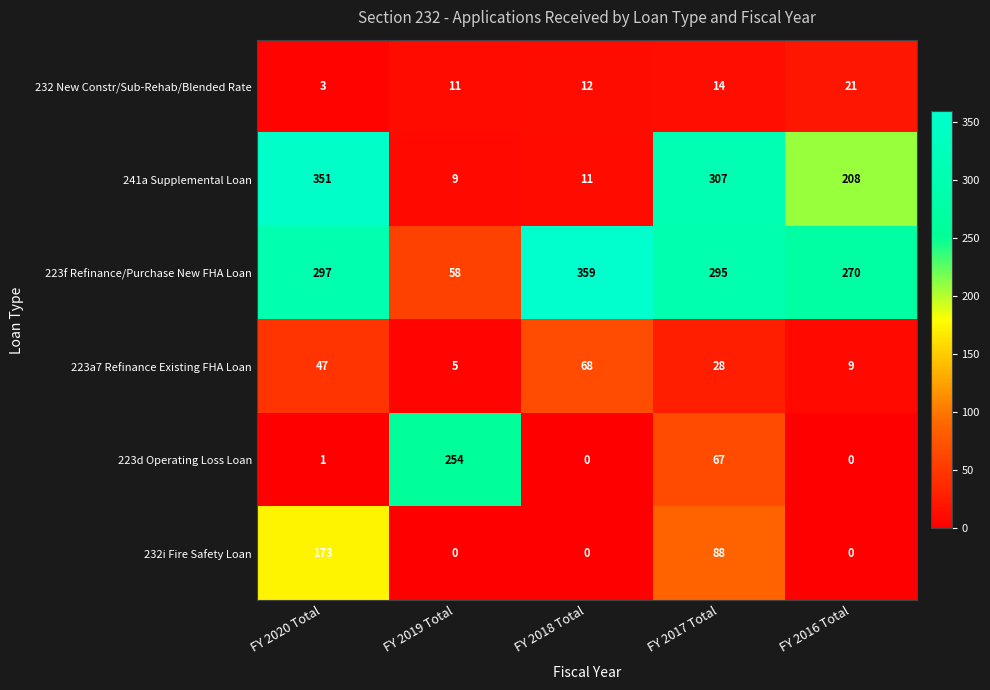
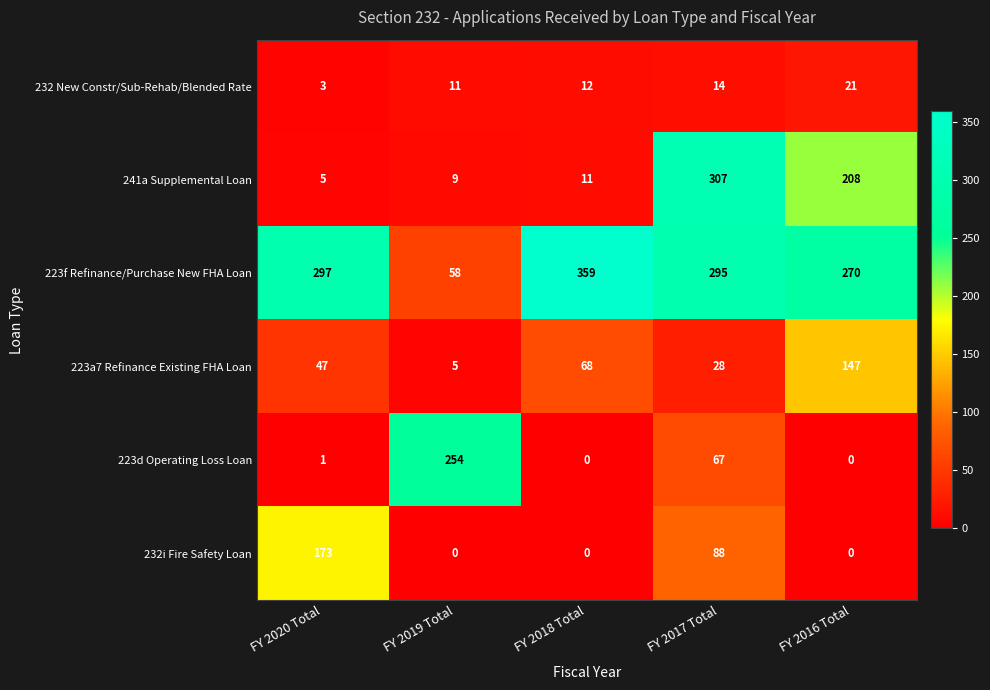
  {
    "232 New Constr/Sub-Rehab/Blended Rate": {
      "FY 2020 Total": 3,
      "FY 2019 Total": 11,
      "FY 2018 Total": 12,
      "FY 2017 Total": 14,
      "FY 2016 Total": 21
    },
    "241a Supplemental Loan": {
-     "FY 2020 Total": 351,
+     "FY 2020 Total": 5,
      "FY 2019 Total": 9,
      "FY 2018 Total": 11,
      "FY 2017 Total": 307,
      "FY 2016 Total": 208
    },
    "223f Refinance/Purchase New FHA Loan": {
      "FY 2020 Total": 297,
      "FY 2019 Total": 58,
      "FY 2018 Total": 359,
      "FY 2017 Total": 295,
      "FY 2016 Total": 270
    },
    "223a7 Refinance Existing FHA Loan": {
      "FY 2020 Total": 47,
      "FY 2019 Total": 5,
      "FY 2018 Total": 68,
      "FY 2017 Total": 28,
-     "FY 2016 Total": 9
+     "FY 2016 Total": 147
    },
    "223d Operating Loss Loan": {
      "FY 2020 Total": 1,
      "FY 2019 Total": 254,
      "FY 2018 Total": 0,
      "FY 2017 Total": 67,
      "FY 2016 Total": 0
    },
    "232i Fire Safety Loan": {
      "FY 2020 Total": 173,
      "FY 2019 Total": 0,
      "FY 2018 Total": 0,
      "FY 2017 Total": 88,
      "FY 2016 Total": 0
    }
  }
